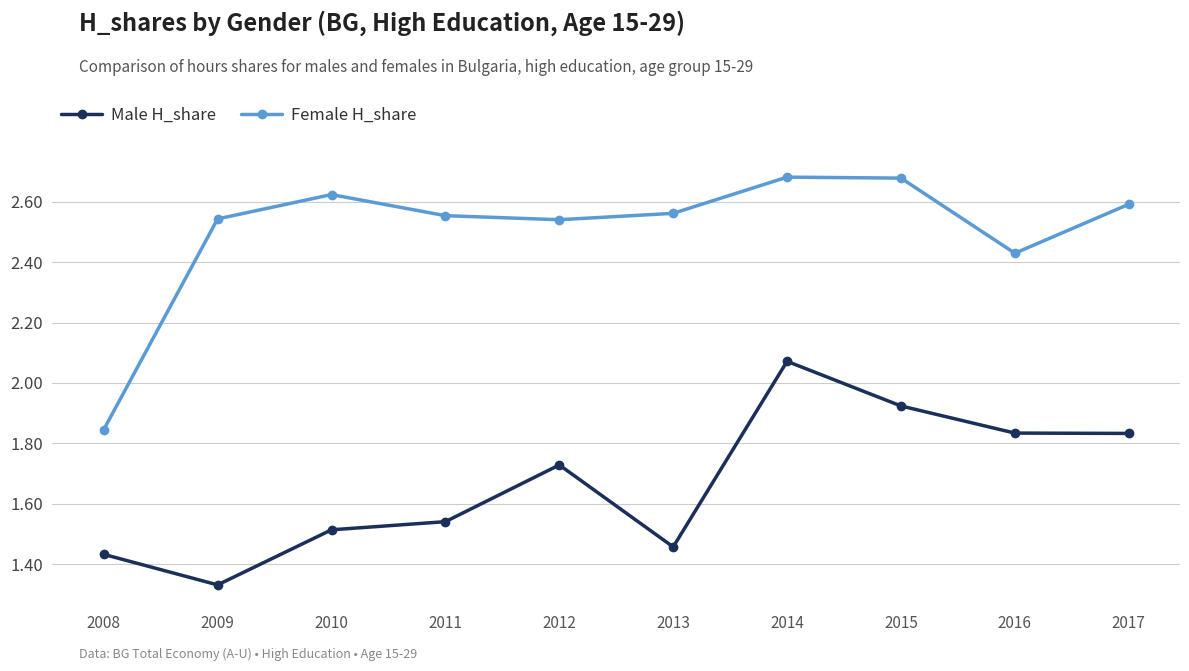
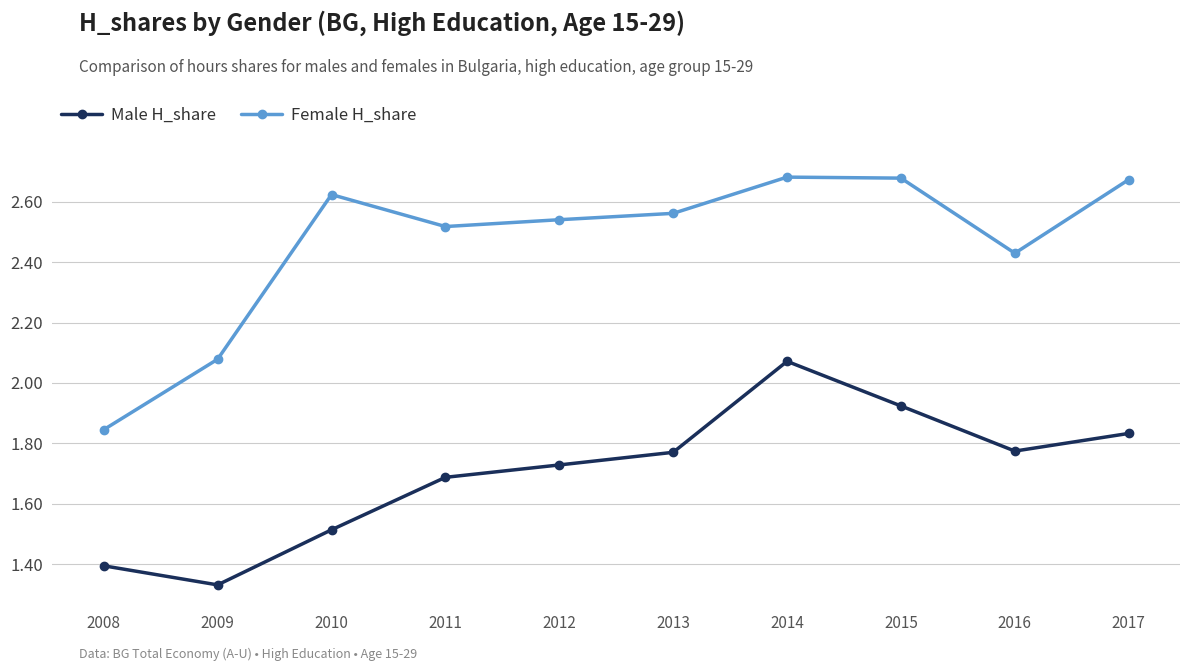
  {
    "Male H_share": {
-     "2008": 1.43,
+     "2008": 1.39,
      "2009": 1.33,
      "2010": 1.51,
-     "2011": 1.54,
+     "2011": 1.69,
      "2012": 1.73,
-     "2013": 1.46,
+     "2013": 1.77,
      "2014": 2.07,
      "2015": 1.92,
-     "2016": 1.83,
+     "2016": 1.77,
      "2017": 1.83
    },
    "Female H_share": {
      "2008": 1.85,
-     "2009": 2.54,
+     "2009": 2.08,
      "2010": 2.62,
-     "2011": 2.55,
+     "2011": 2.52,
      "2012": 2.54,
      "2013": 2.56,
      "2014": 2.68,
      "2015": 2.68,
      "2016": 2.43,
-     "2017": 2.59
+     "2017": 2.67
    }
  }
